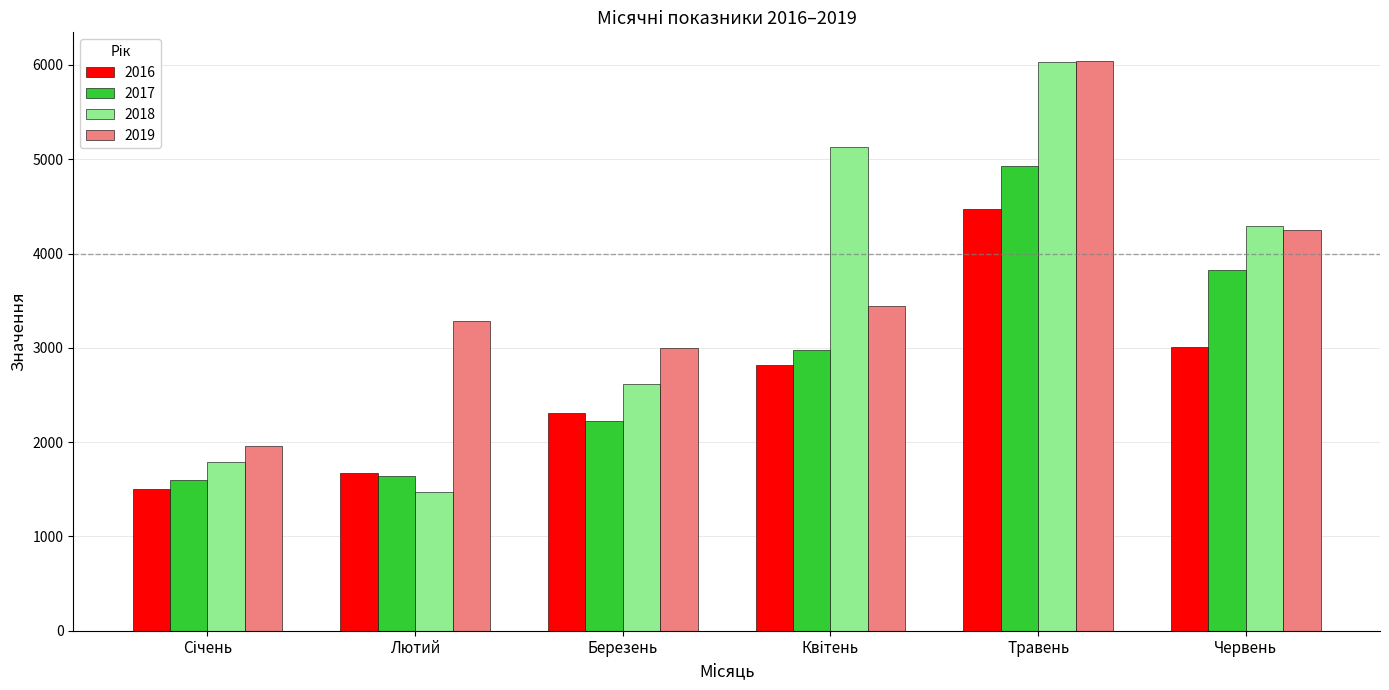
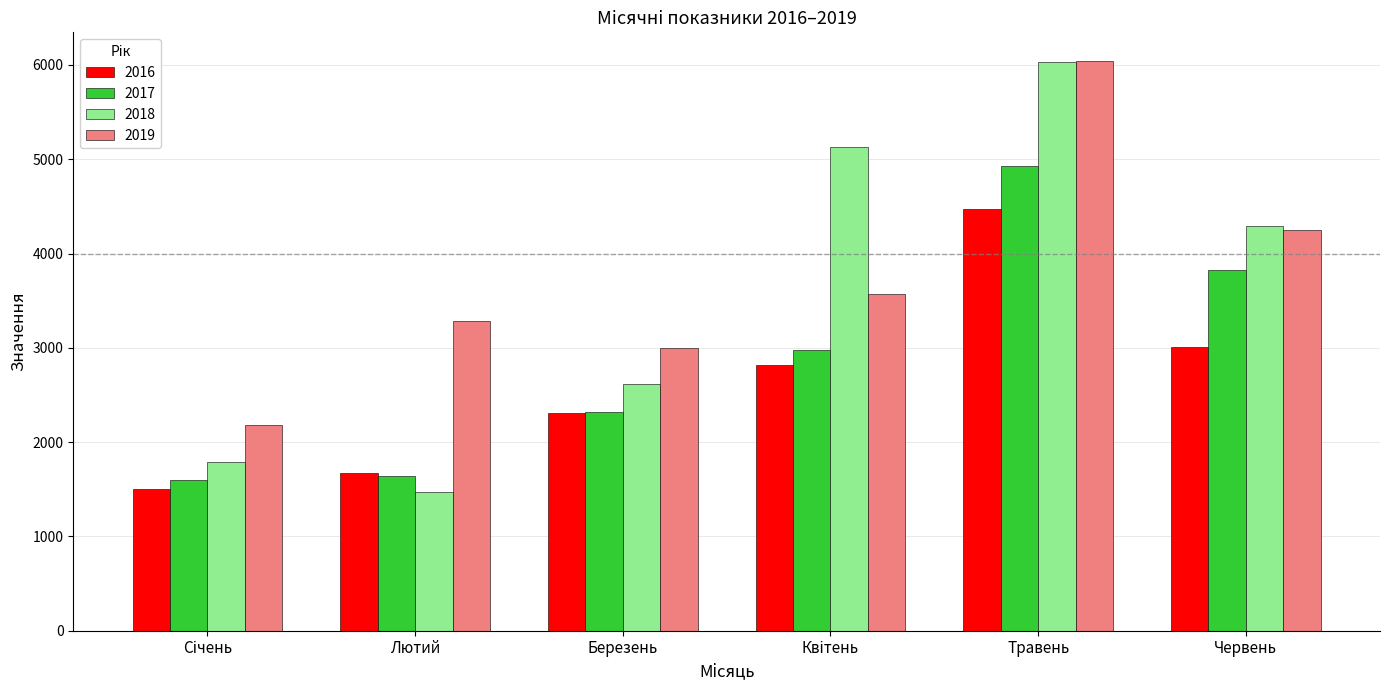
  {
    "2016": {
      "Січень": 1500,
      "Лютий": 1700,
      "Березень": 2300,
      "Квітень": 2800,
      "Травень": 4500,
      "Червень": 3000
    },
    "2017": {
      "Січень": 1600,
      "Лютий": 1600,
-     "Березень": 2200,
+     "Березень": 2300,
      "Квітень": 3000,
      "Травень": 4900,
      "Червень": 3800
    },
    "2018": {
      "Січень": 1800,
      "Лютий": 1500,
      "Березень": 2600,
      "Квітень": 5100,
      "Травень": 6000,
      "Червень": 4300
    },
    "2019": {
-     "Січень": 2000,
+     "Січень": 2200,
      "Лютий": 3300,
      "Березень": 3000,
-     "Квітень": 3400,
+     "Квітень": 3600,
      "Травень": 6000,
      "Червень": 4200
    }
  }
